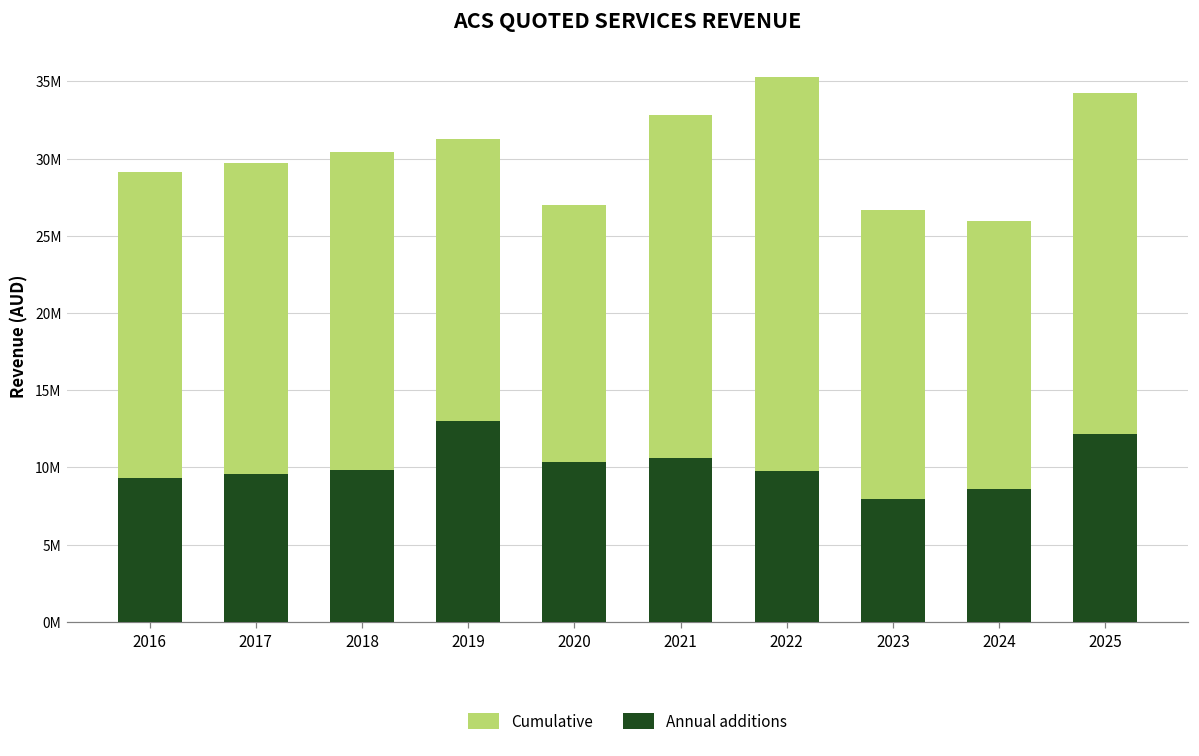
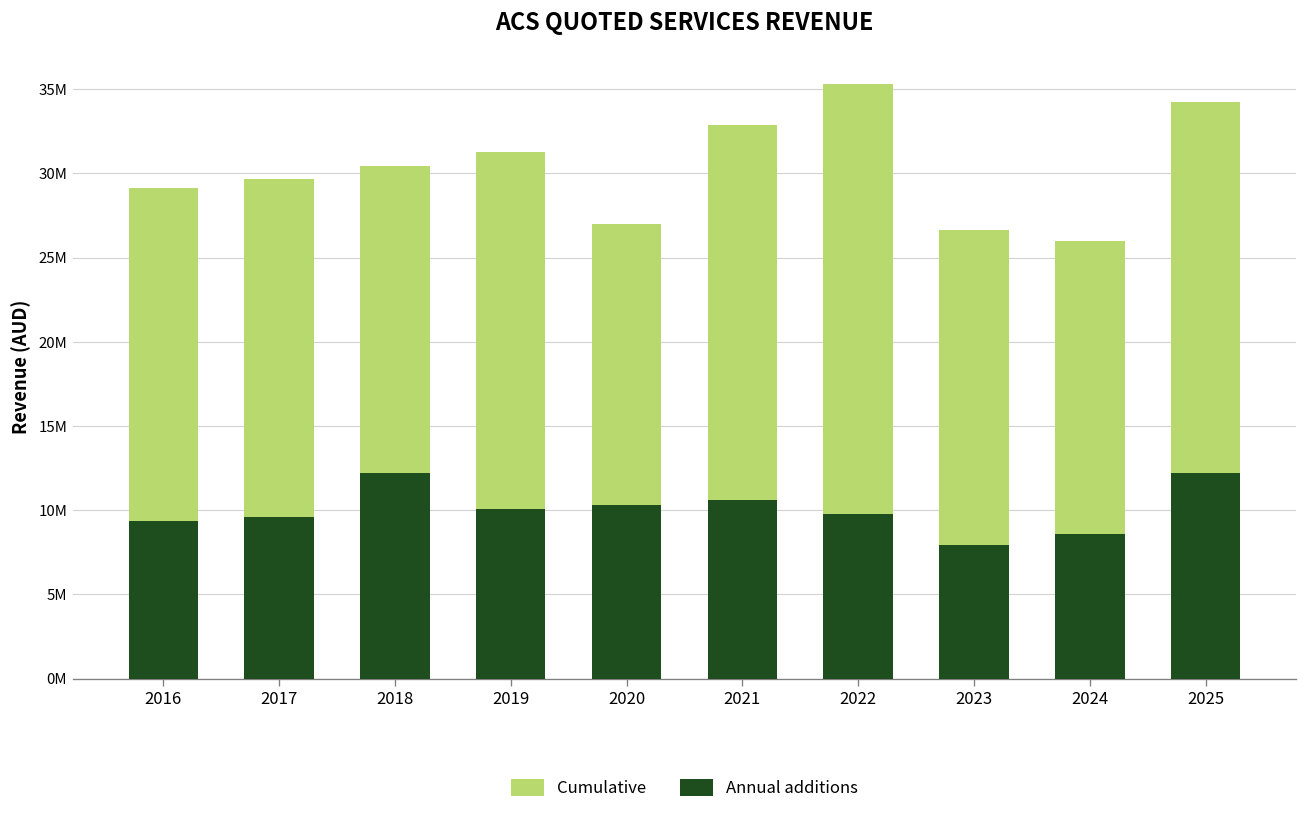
  {
    "Cumulative": {
      "2016": 29200000,
      "2017": 29700000,
      "2018": 30400000,
      "2019": 31300000,
      "2020": 27000000,
      "2021": 32800000,
      "2022": 35300000,
      "2023": 26700000,
      "2024": 26000000,
      "2025": 34300000
    },
    "Annual additions": {
-     "2018": 9800000,
-     "2019": 13000000
+     "2018": 12200000,
+     "2019": 10100000
    }
  }
